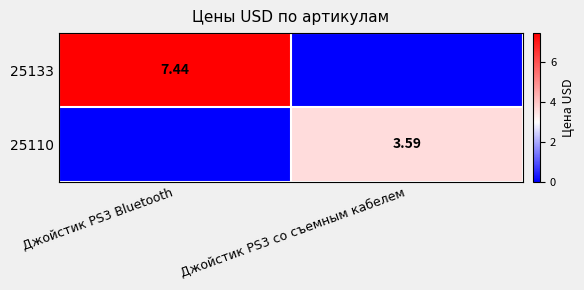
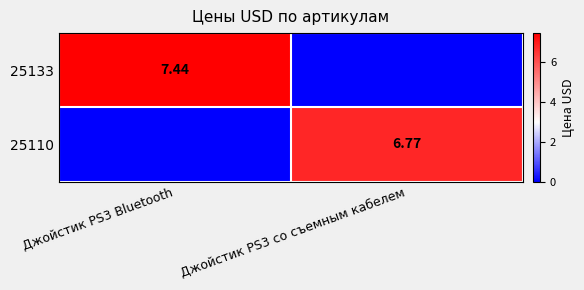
  {
    "25133": {
      "Джойстик PS3 Bluetooth": 7.44
    },
    "25110": {
-     "Джойстик PS3 со съемным кабелем": 3.59
+     "Джойстик PS3 со съемным кабелем": 6.77
    }
  }
